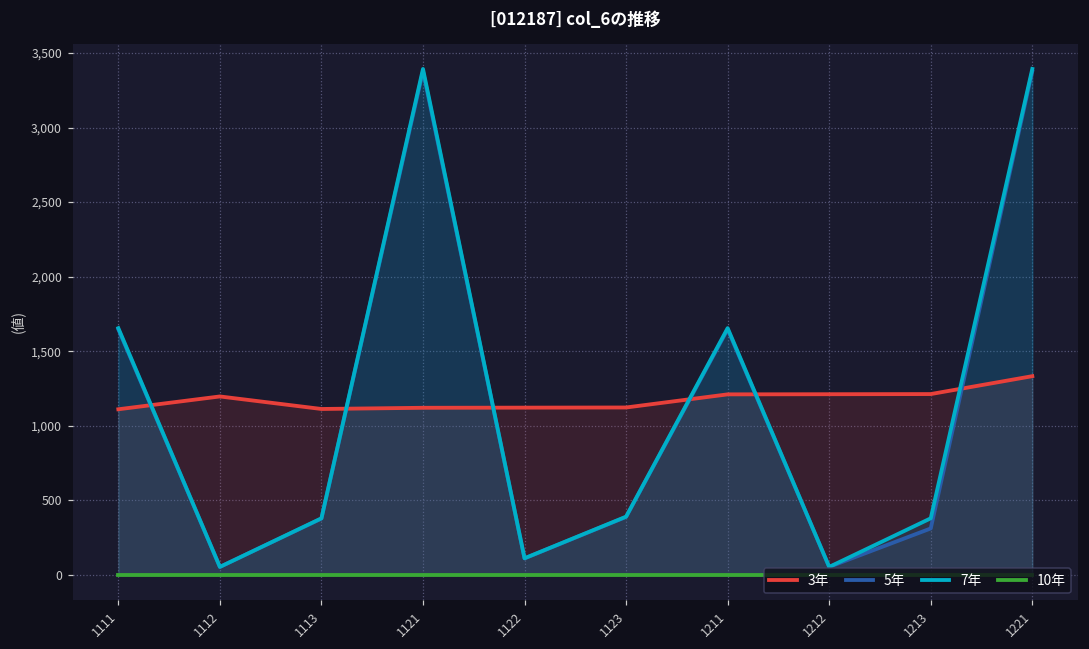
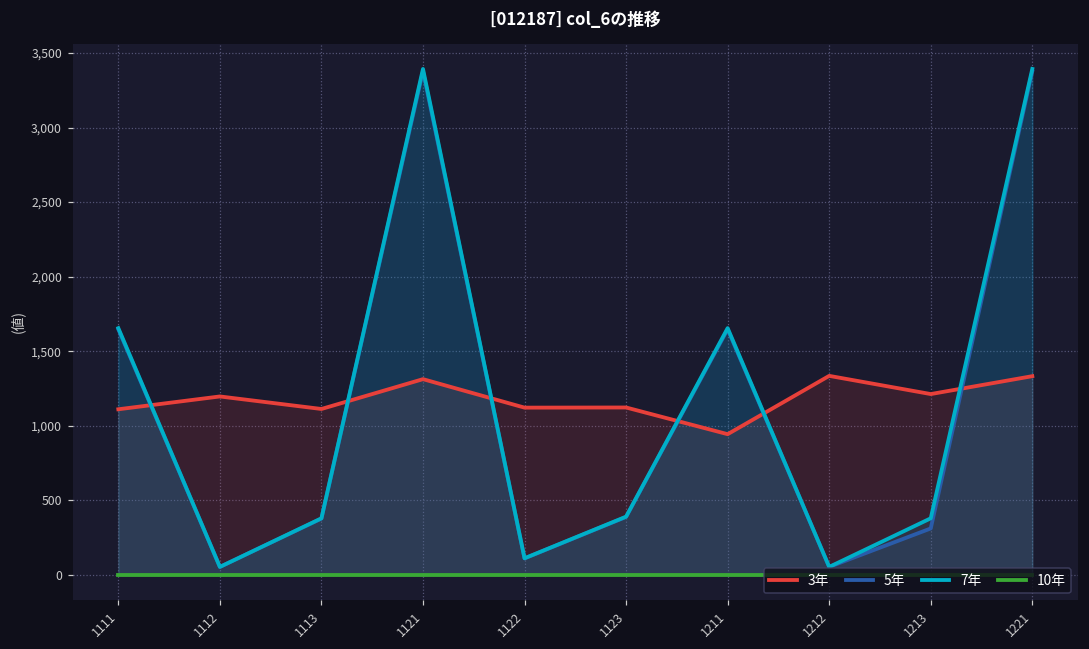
  {
    "3年": {
      "1111": "1,110",
      "1112": "1,200",
      "1113": "1,110",
-     "1121": "1,120",
+     "1121": "1,310",
      "1122": "1,120",
      "1123": "1,120",
-     "1211": "1,210",
-     "1212": "1,210",
+     "1211": "940",
+     "1212": "1,340",
      "1213": "1,210",
      "1221": "1,330"
    },
    "5年": {
      "1213": "310"
    },
    "7年": {
      "1213": "380"
    },
    "10年": {
      "1111": "0",
      "1112": "0",
      "1113": "0",
      "1121": "0",
      "1122": "0",
      "1123": "0",
      "1211": "0"
    }
  }
